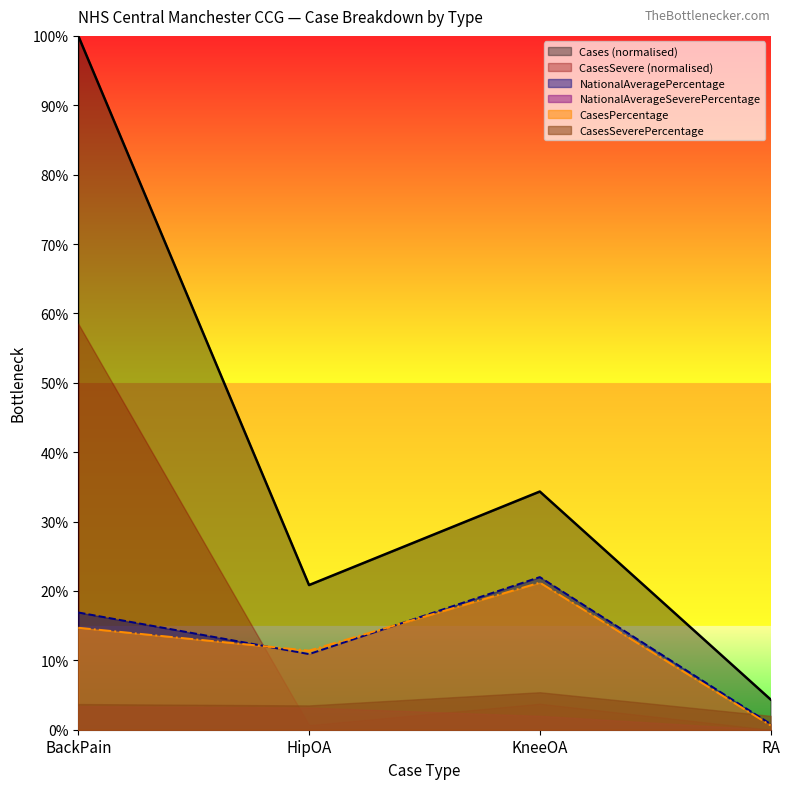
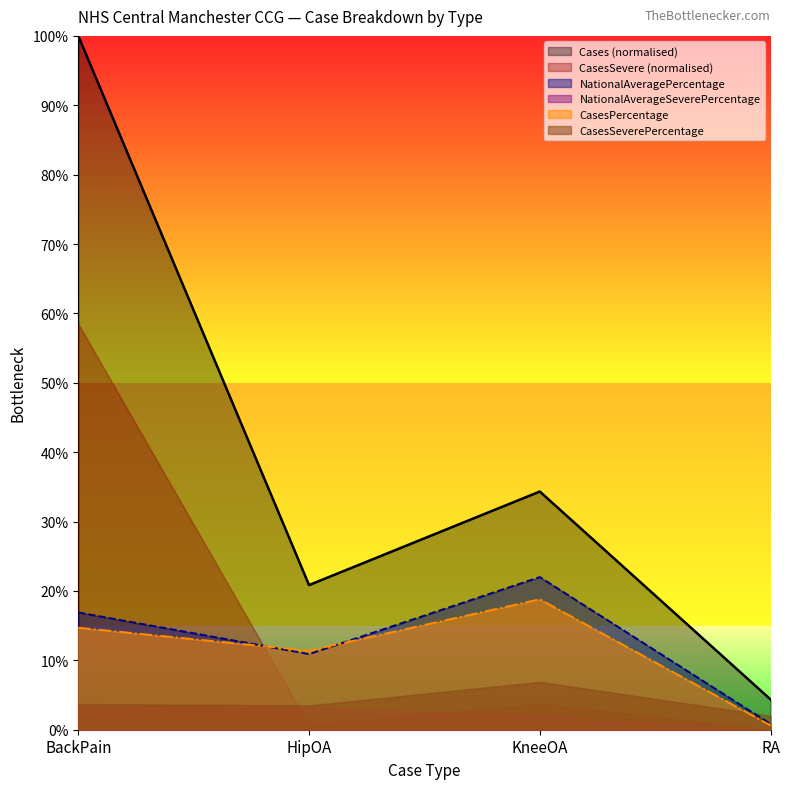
  {
    "Cases (normalised)": {
      "BackPain": "100%",
      "HipOA": "21%",
      "KneeOA": "34%",
      "RA": "4%"
    },
    "CasesSevere (normalised)": {
      "BackPain": "59%",
      "HipOA": "1%",
      "KneeOA": "4%"
    },
    "NationalAveragePercentage": {
      "BackPain": "17%",
      "HipOA": "11%",
      "KneeOA": "22%"
    },
    "NationalAverageSeverePercentage": {
      "KneeOA": "2%"
    },
    "CasesPercentage": {
      "BackPain": "15%",
      "HipOA": "11%",
-     "KneeOA": "21%"
+     "KneeOA": "19%"
    },
    "CasesSeverePercentage": {
-     "KneeOA": "5%",
+     "KneeOA": "7%",
      "RA": "2%"
    }
  }
